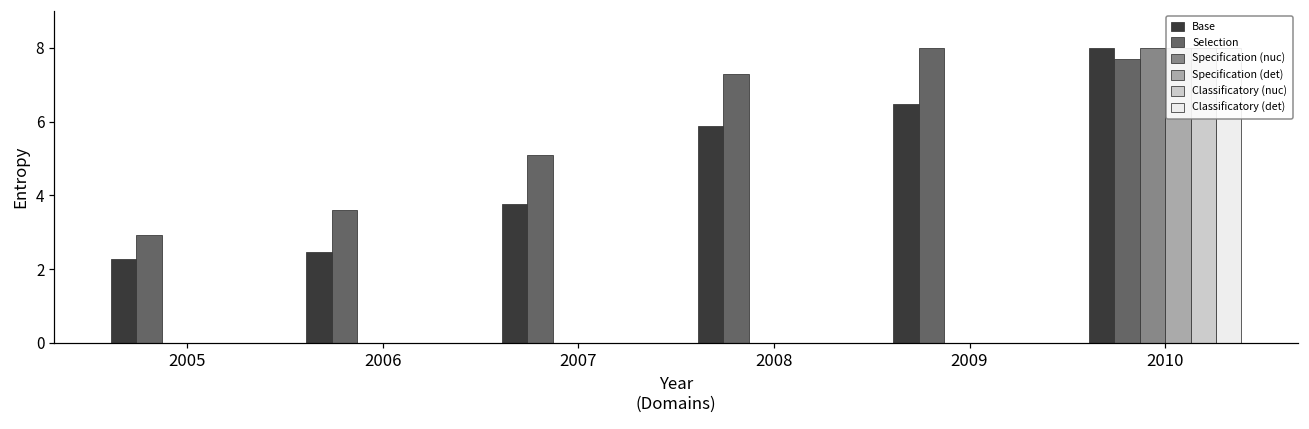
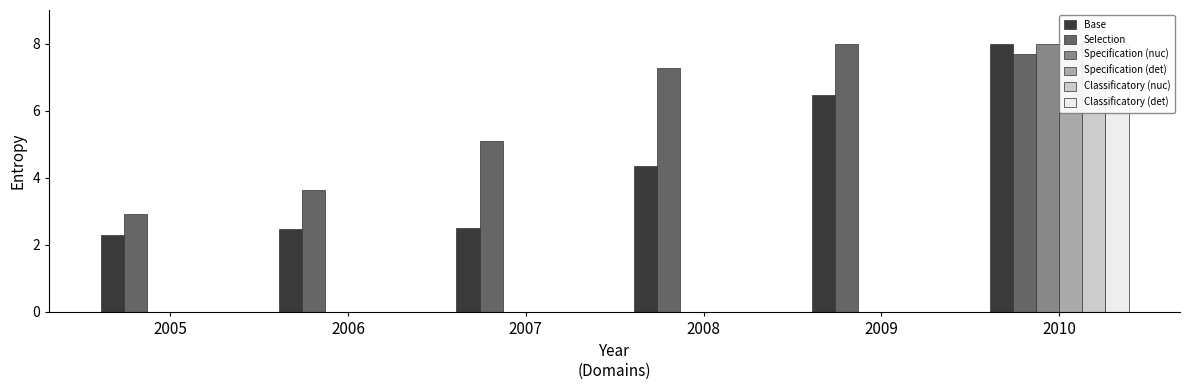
  {
    "Base": {
      "2005": 2.3,
      "2006": 2.5,
-     "2007": 3.8,
-     "2008": 5.9,
+     "2007": 2.5,
+     "2008": 4.3,
      "2009": 6.5,
      "2010": 8.0
    }
  }
